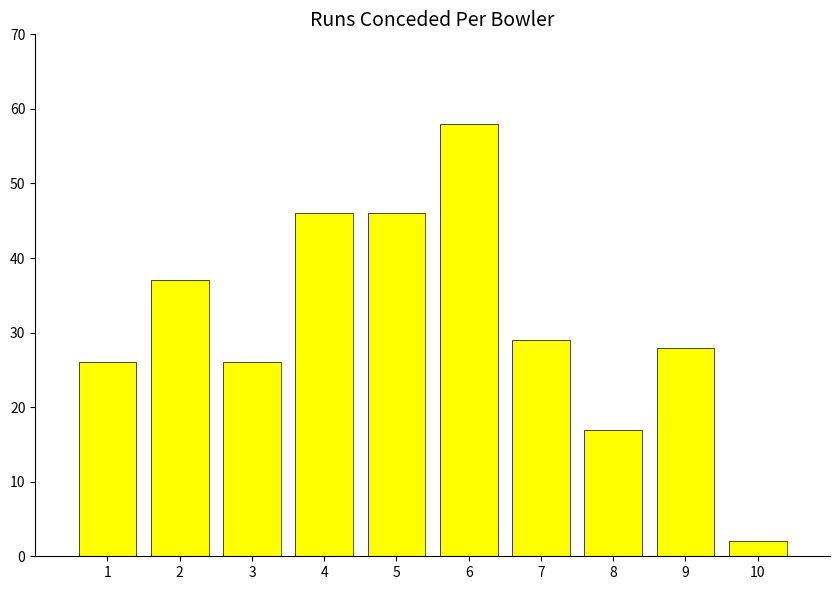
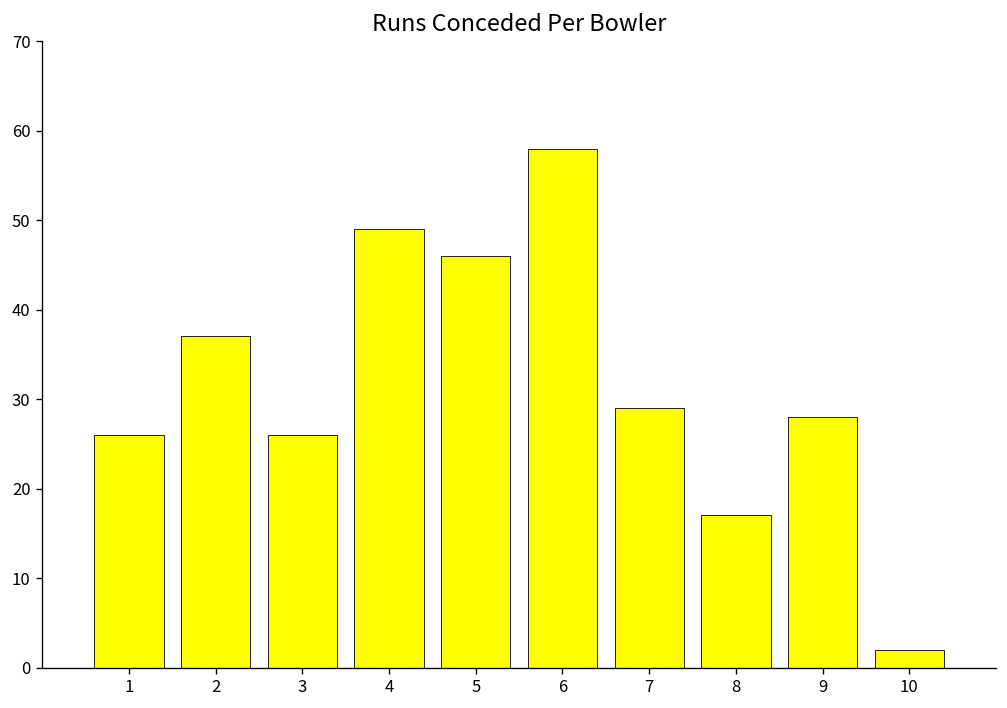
  {
    "1": 26,
    "2": 37,
    "3": 26,
-   "4": 46,
+   "4": 49,
    "5": 46,
    "6": 58,
    "7": 29,
    "8": 17,
    "9": 28,
    "10": 2
  }
